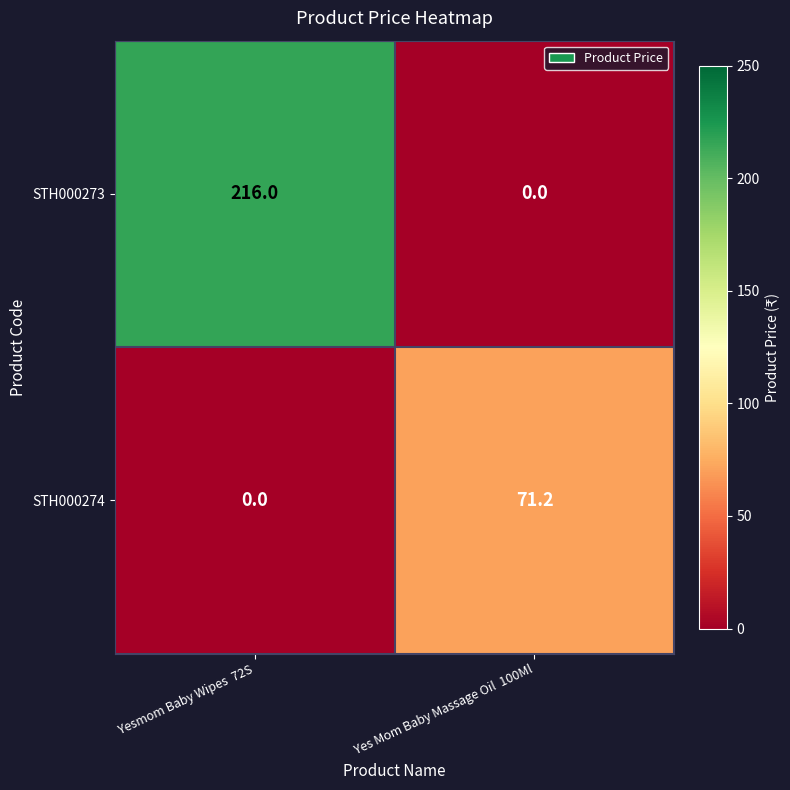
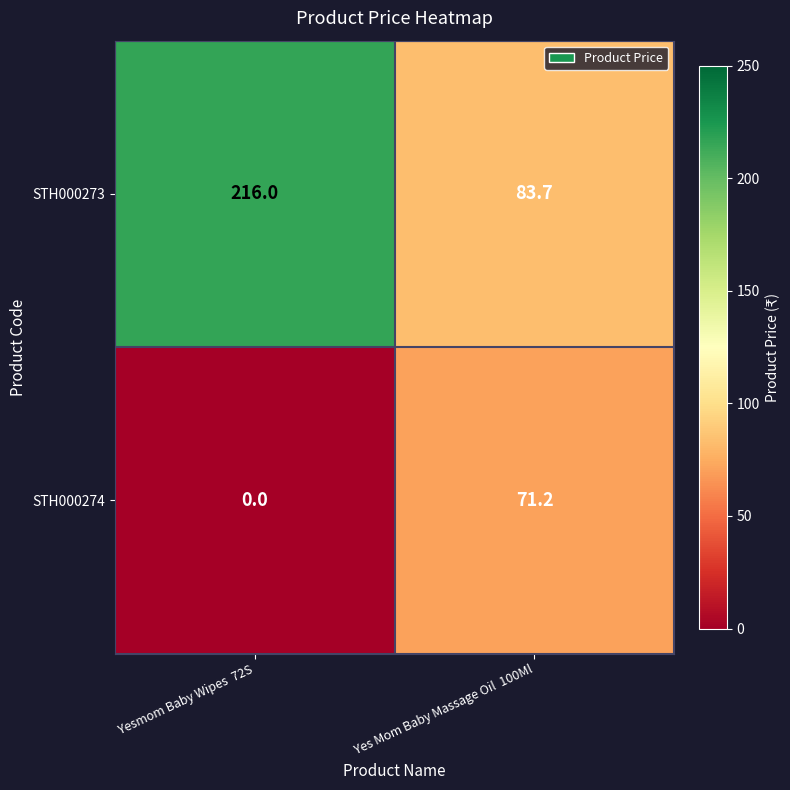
  {
    "STH000273": {
      "Yesmom Baby Wipes 72S": 216.0,
-     "Yes Mom Baby Massage Oil 100Ml": 0.0
+     "Yes Mom Baby Massage Oil 100Ml": 83.7
    },
    "STH000274": {
      "Yesmom Baby Wipes 72S": 0.0,
      "Yes Mom Baby Massage Oil 100Ml": 71.2
    }
  }
